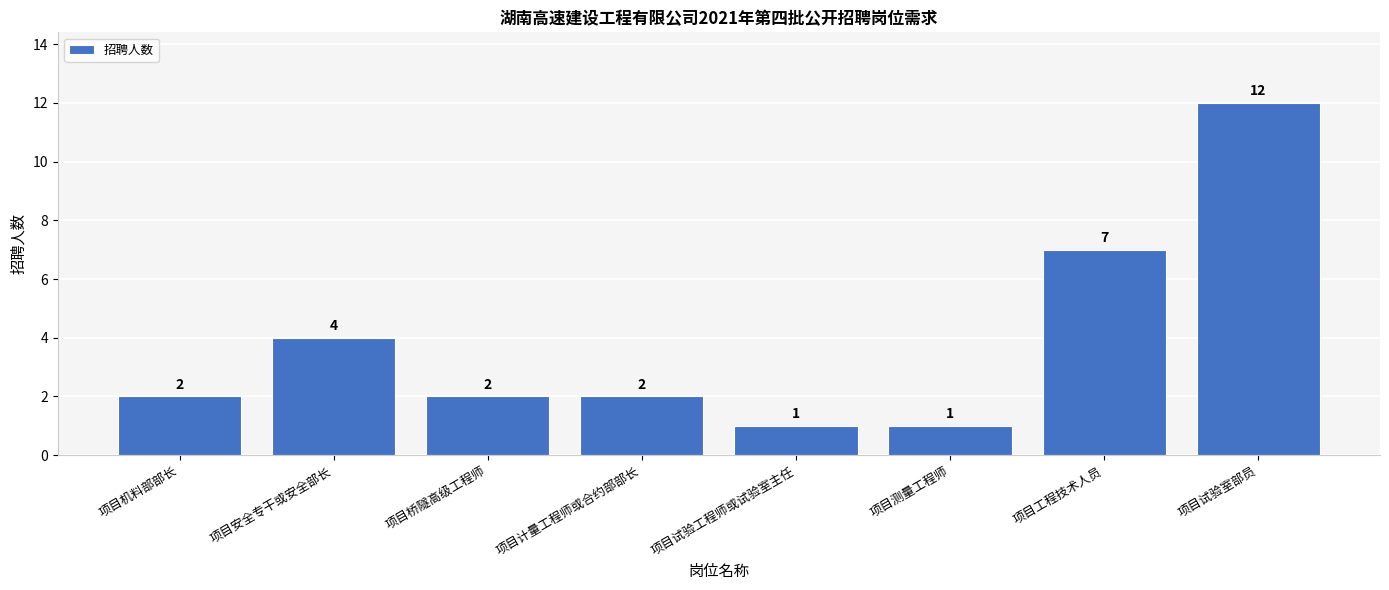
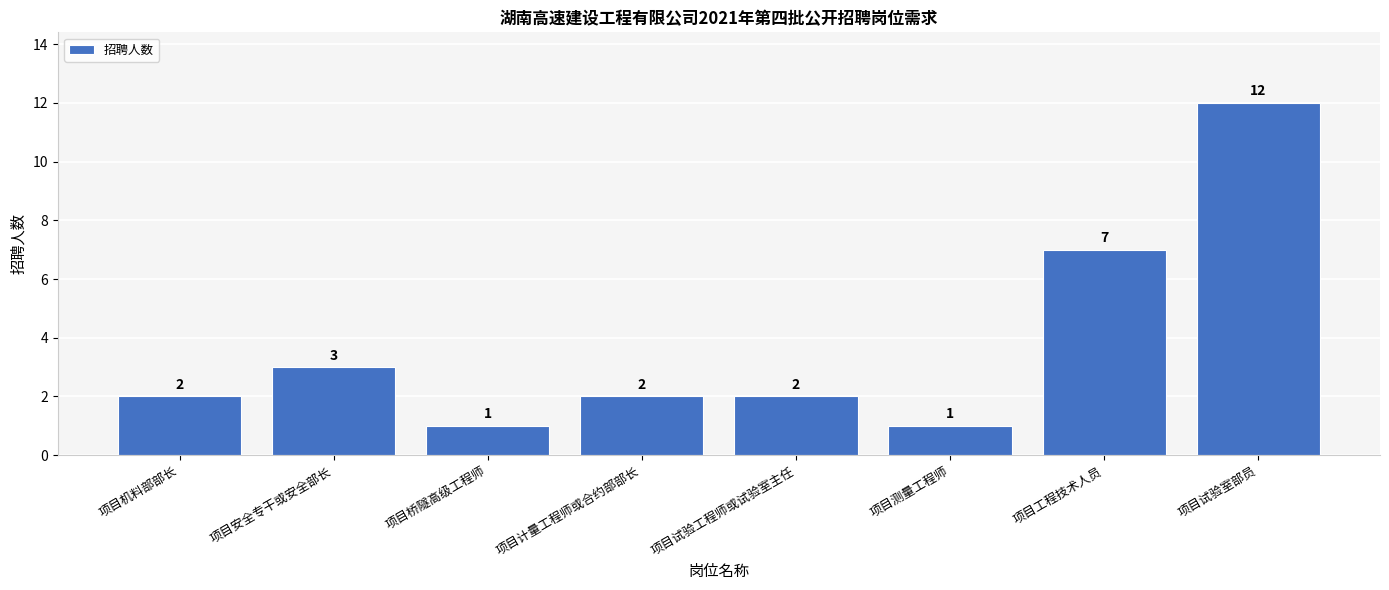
  {
    "项目机料部部长": 2,
-   "项目安全专干或安全部长": 4,
-   "项目桥隧高级工程师": 2,
+   "项目安全专干或安全部长": 3,
+   "项目桥隧高级工程师": 1,
    "项目计量工程师或合约部部长": 2,
-   "项目试验工程师或试验室主任": 1,
+   "项目试验工程师或试验室主任": 2,
    "项目测量工程师": 1,
    "项目工程技术人员": 7,
    "项目试验室部员": 12
  }
